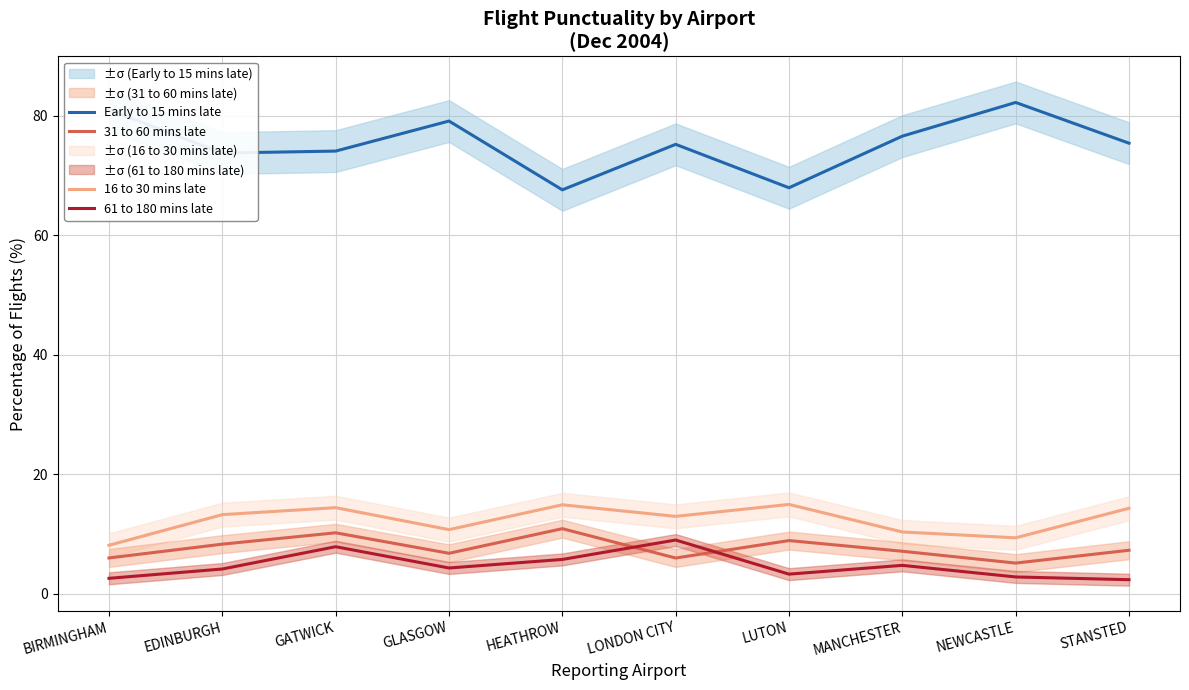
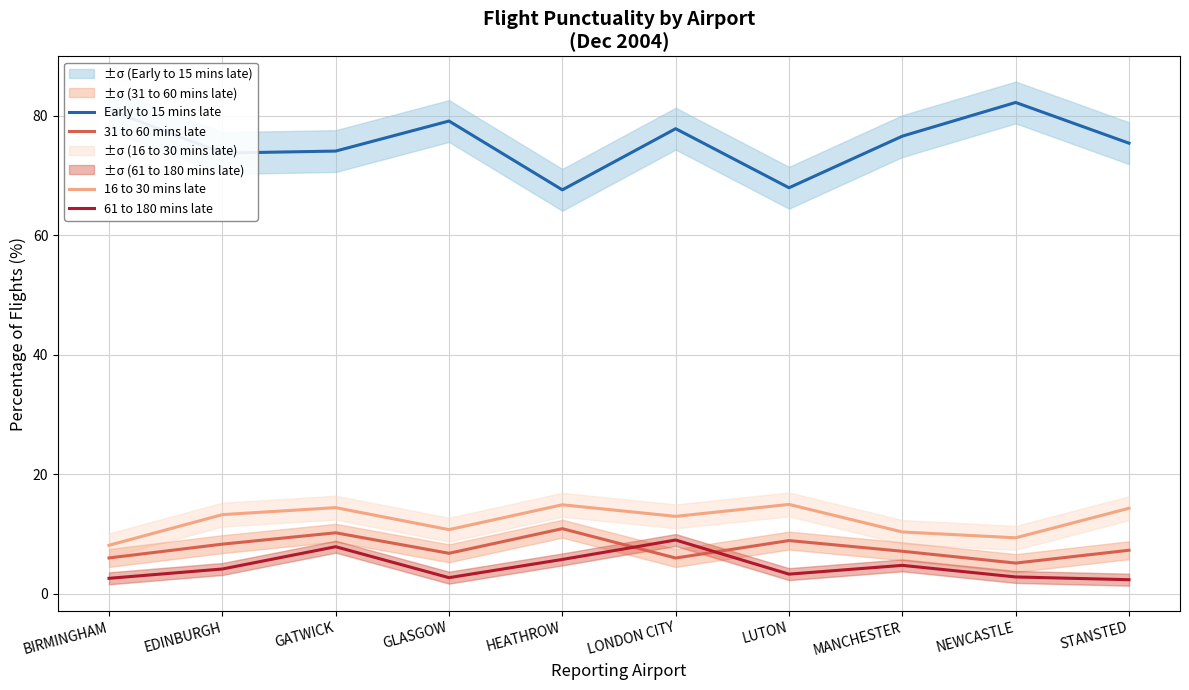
  {
    "Early to 15 mins late": {
      "GATWICK": 74,
      "GLASGOW": 79,
      "HEATHROW": 68,
-     "LONDON CITY": 75,
+     "LONDON CITY": 78,
      "LUTON": 68,
      "MANCHESTER": 77,
      "NEWCASTLE": 82,
      "STANSTED": 75
    },
    "61 to 180 mins late": {
      "BIRMINGHAM": 3,
      "EDINBURGH": 4,
      "GATWICK": 8,
-     "GLASGOW": 4,
+     "GLASGOW": 3,
      "HEATHROW": 6,
      "LONDON CITY": 9,
      "LUTON": 3,
      "MANCHESTER": 5,
      "NEWCASTLE": 3,
      "STANSTED": 2
    }
  }
